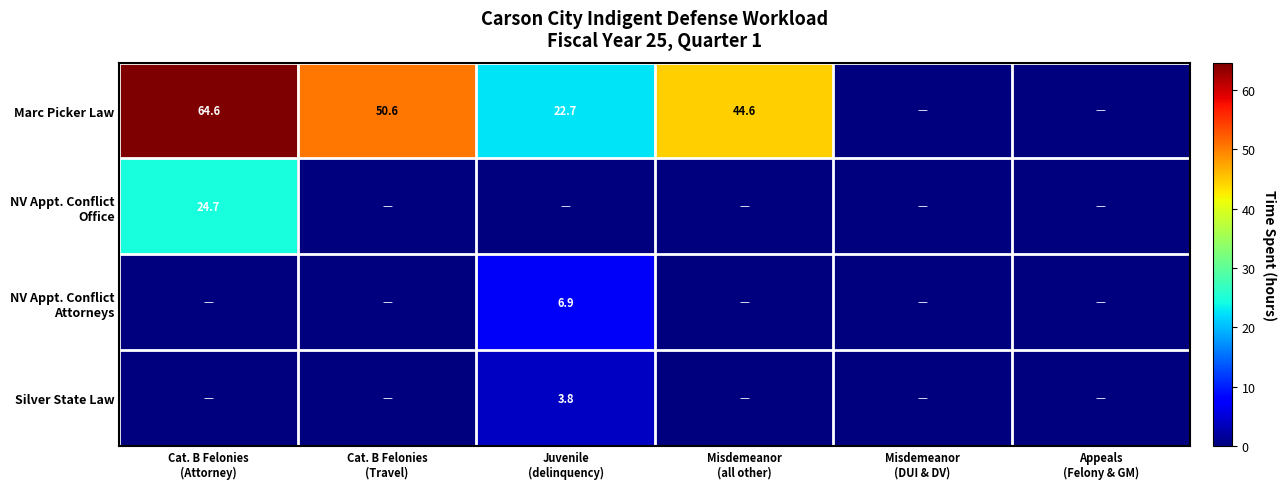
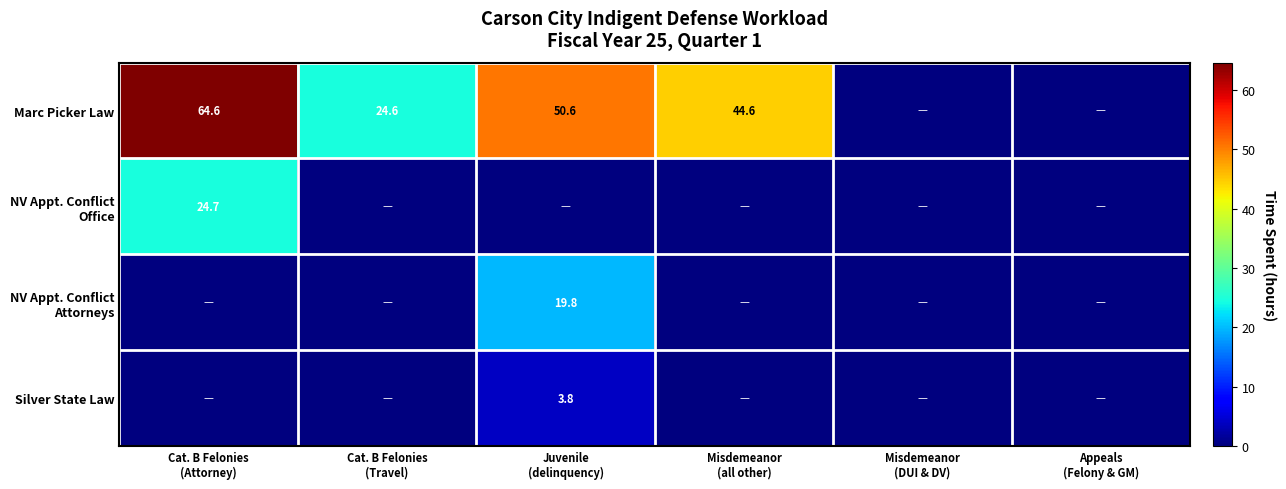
  {
    "Marc Picker Law": {
      "Cat. B Felonies (Attorney)": 64.6,
-     "Cat. B Felonies (Travel)": 50.6,
-     "Juvenile (delinquency)": 22.7,
+     "Cat. B Felonies (Travel)": 24.6,
+     "Juvenile (delinquency)": 50.6,
      "Misdemeanor (all other)": 44.6
    },
    "NV Appt. Conflict Office": {
      "Cat. B Felonies (Attorney)": 24.7
    },
    "NV Appt. Conflict Attorneys": {
-     "Juvenile (delinquency)": 6.9
+     "Juvenile (delinquency)": 19.8
    },
    "Silver State Law": {
      "Juvenile (delinquency)": 3.8
    }
  }
